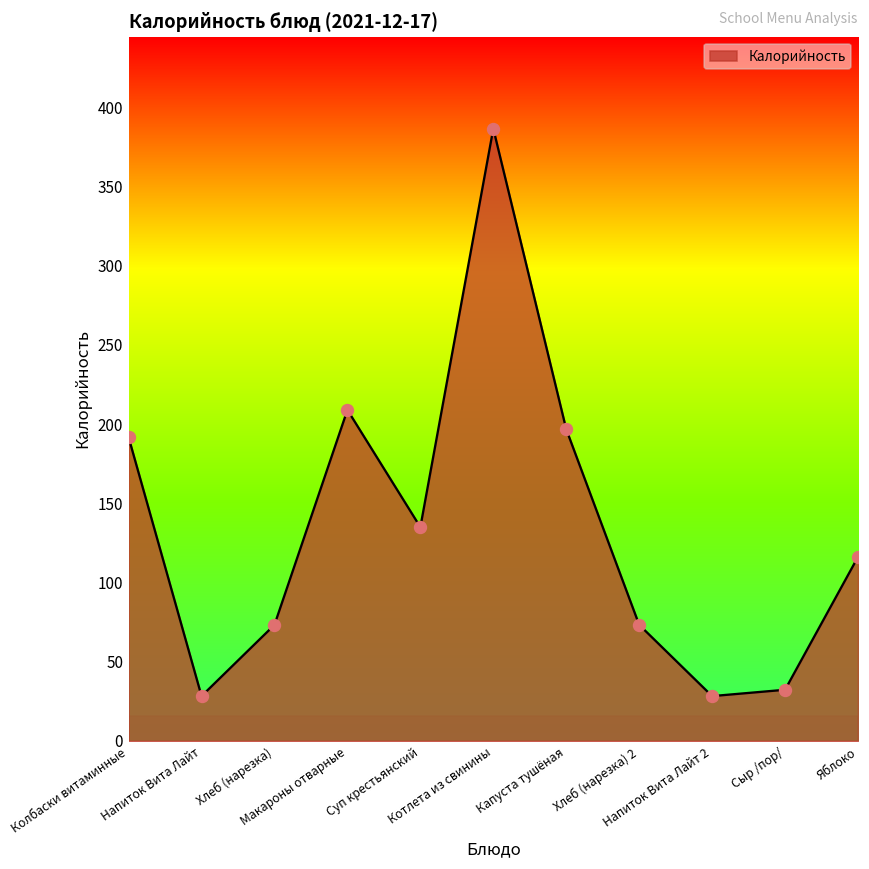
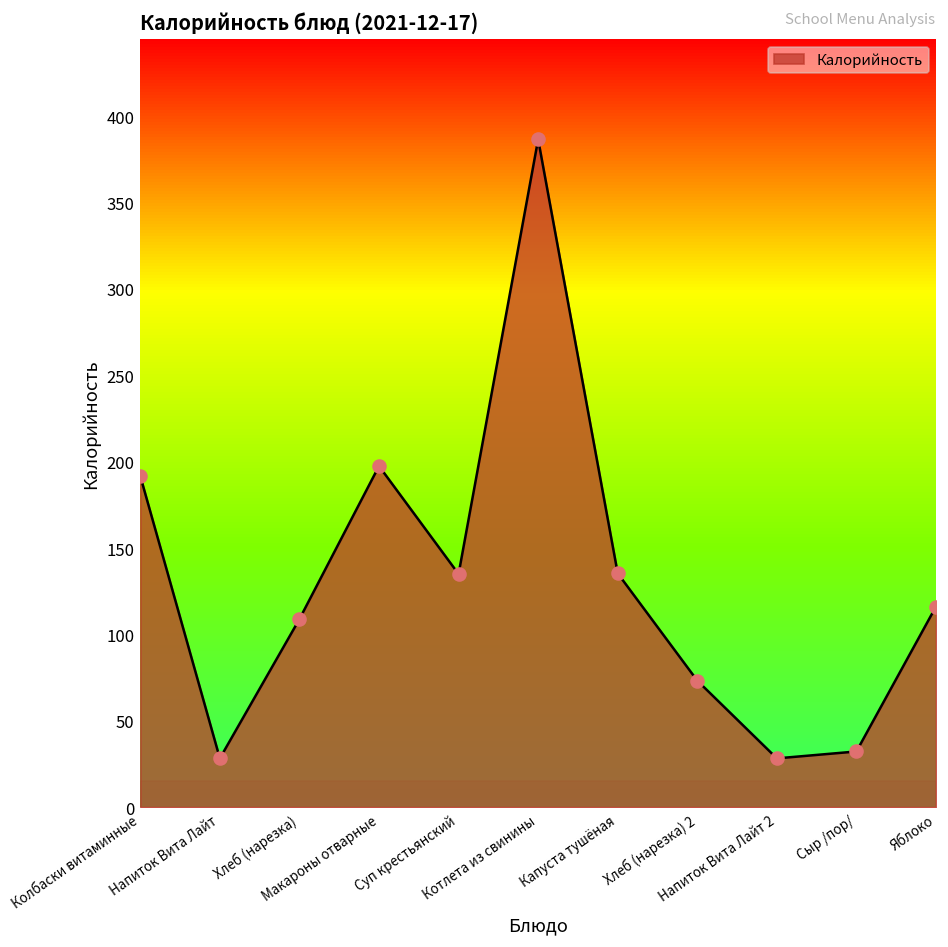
  {
    "Колбаски витаминные": 192,
    "Напиток Вита Лайт": 28,
-   "Хлеб (нарезка)": 73,
-   "Макароны отварные": 209,
+   "Хлеб (нарезка)": 109,
+   "Макароны отварные": 198,
    "Суп крестьянский": 135,
    "Котлета из свинины": 387,
-   "Капуста тушёная": 197,
+   "Капуста тушёная": 135,
    "Хлеб (нарезка) 2": 73,
    "Напиток Вита Лайт 2": 28,
    "Сыр /пор/": 32,
    "Яблоко": 116
  }
